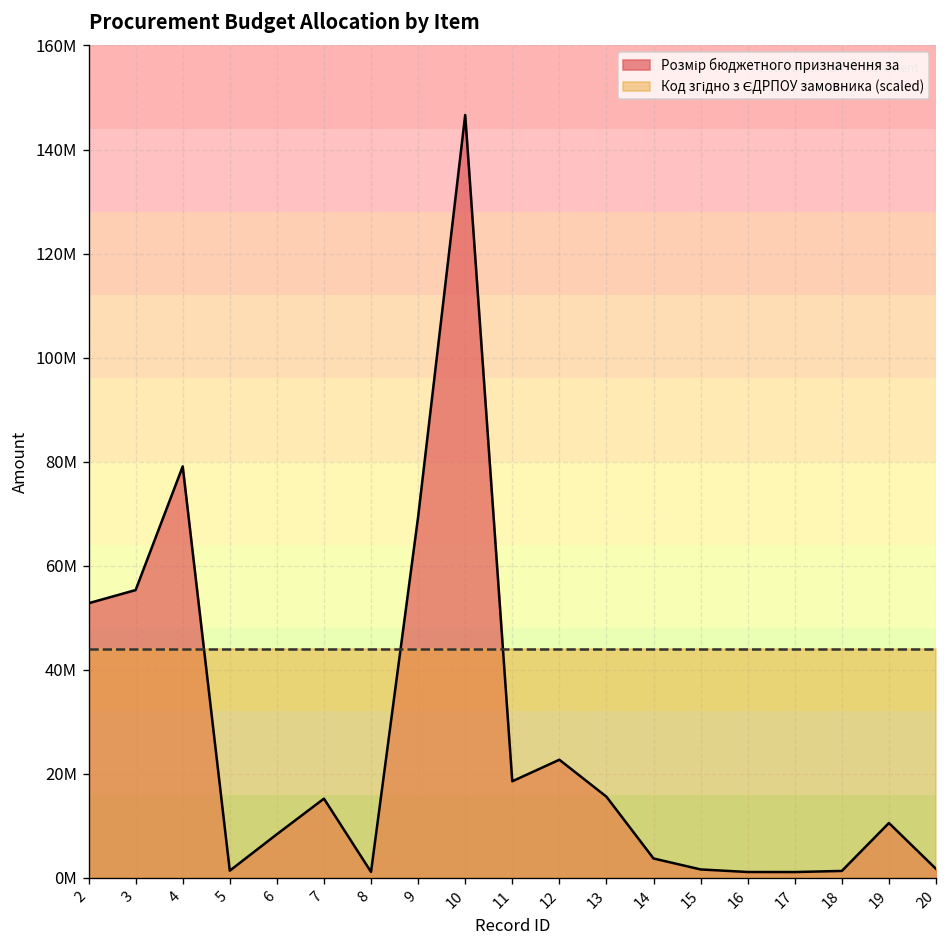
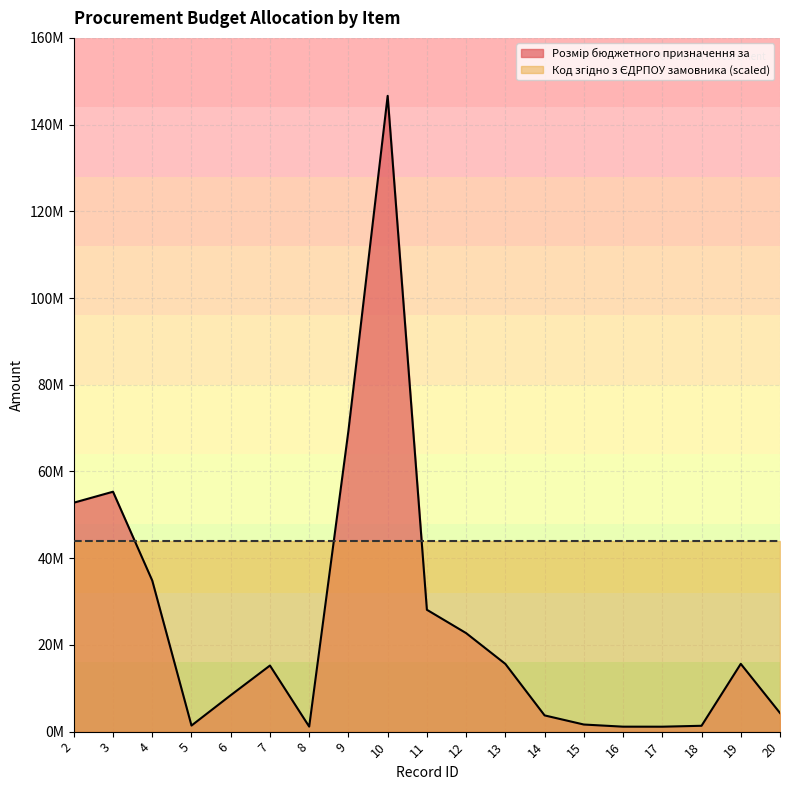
  {
    "Розмір бюджетного призначення за": {
      "2": 53000000,
      "3": 55000000,
-     "4": 79000000,
+     "4": 35000000,
      "5": 1000000,
      "6": 8000000,
      "7": 15000000,
      "8": 1000000,
      "9": 69000000,
      "10": 147000000,
-     "11": 19000000,
+     "11": 28000000,
      "12": 23000000,
      "13": 16000000,
      "14": 4000000,
      "15": 2000000,
      "16": 1000000,
      "17": 1000000,
      "18": 1000000,
-     "19": 11000000,
-     "20": 2000000
+     "19": 16000000,
+     "20": 4000000
    },
    "Код згідно з ЄДРПОУ замовника (scaled)": {
      "2": 44000000,
      "3": 44000000,
      "4": 44000000,
      "5": 44000000,
      "6": 44000000,
      "7": 44000000,
      "8": 44000000,
      "9": 44000000,
      "10": 44000000,
      "11": 44000000,
      "12": 44000000,
      "13": 44000000,
      "14": 44000000,
      "15": 44000000,
      "16": 44000000,
      "17": 44000000,
      "18": 44000000,
      "19": 44000000,
      "20": 44000000
    }
  }
